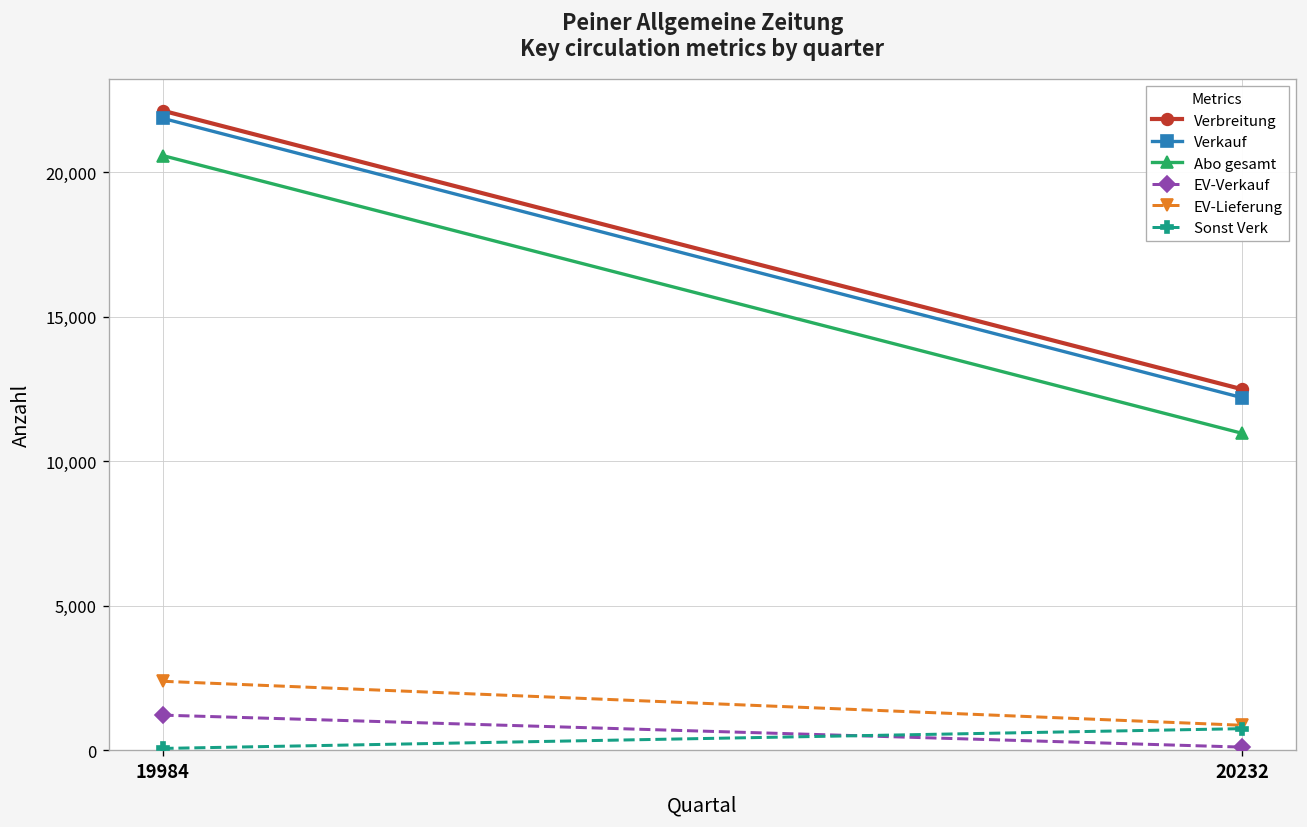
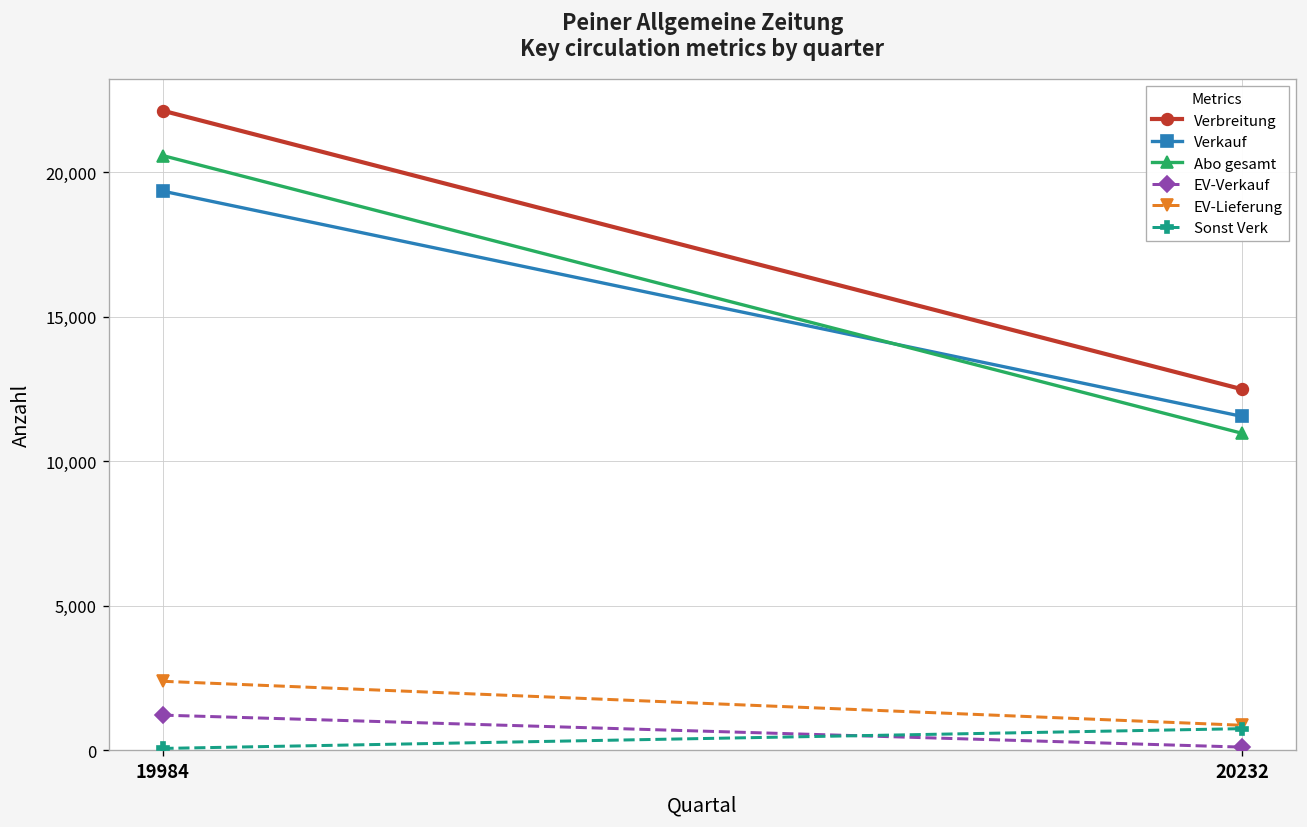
  {
    "Verbreitung": {
      "19984": "22,100",
      "20232": "12,500"
    },
    "Verkauf": {
-     "19984": "21,900",
-     "20232": "12,200"
+     "19984": "19,300",
+     "20232": "11,600"
    },
    "EV-Verkauf": {
      "19984": "1,200",
      "20232": "100"
    },
    "EV-Lieferung": {
      "19984": "2,400",
      "20232": "900"
    }
  }
